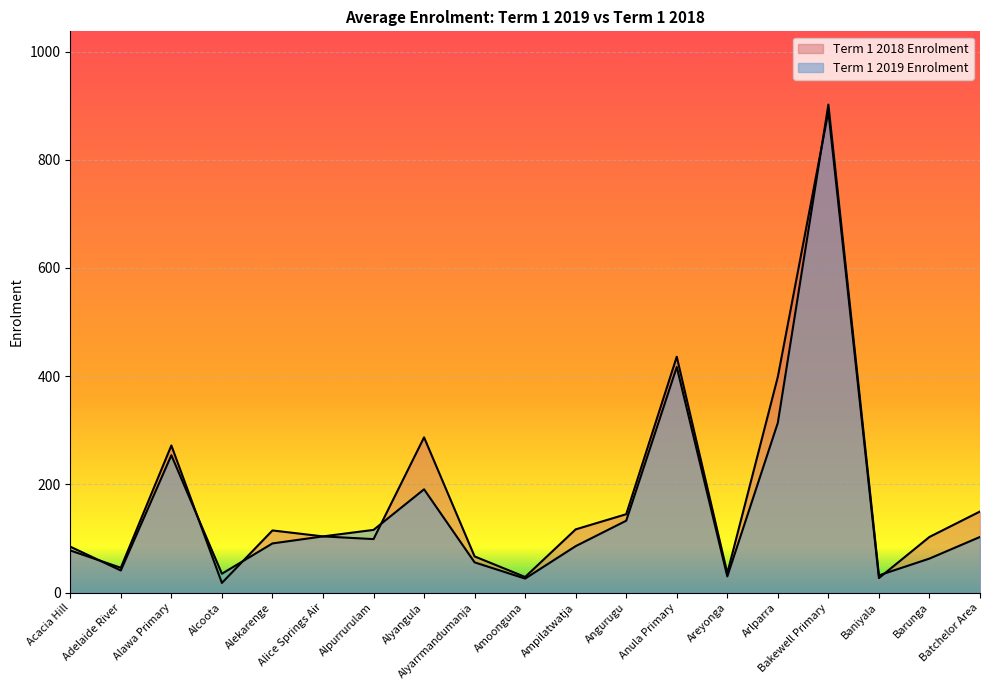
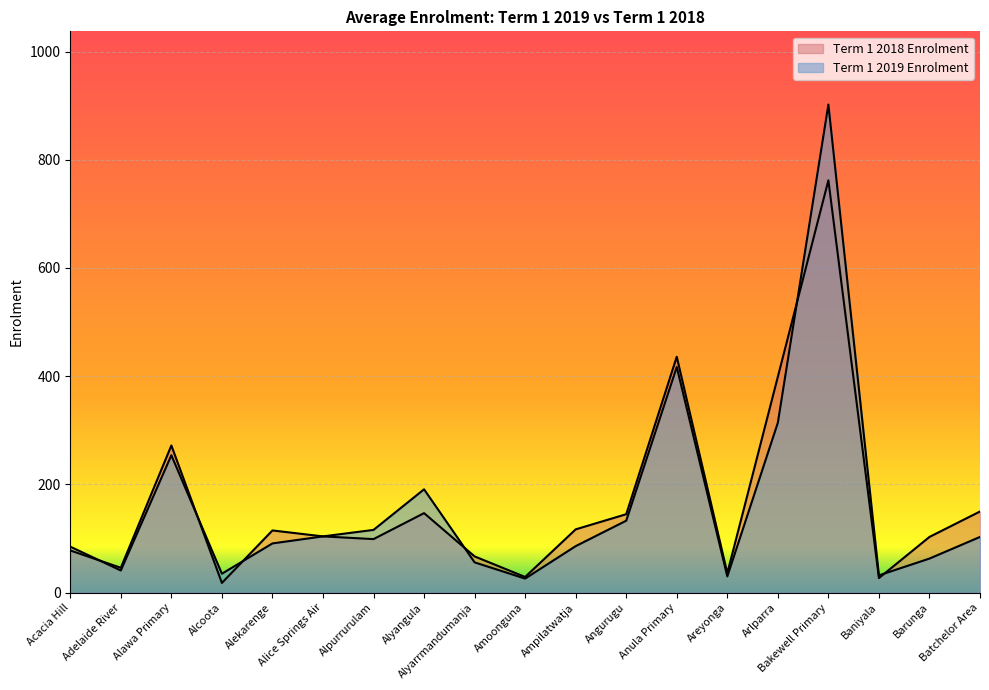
  {
    "Term 1 2018 Enrolment": {
      "Acacia Hill": 80,
      "Adelaide River": 50,
      "Alawa Primary": 270,
      "Alcoota": 20,
      "Alekarenge": 120,
      "Alpurrurulam": 100,
-     "Alyangula": 290,
+     "Alyangula": 150,
      "Alyarrmandumanja": 70,
      "Ampilatwatja": 120,
      "Angurugu": 150,
      "Anula Primary": 440,
      "Areyonga": 40,
      "Arlparra": 400,
-     "Bakewell Primary": 890,
+     "Bakewell Primary": 760,
      "Baniyala": 30,
      "Barunga": 100,
      "Batchelor Area": 150
    },
    "Term 1 2019 Enrolment": {
      "Acacia Hill": 90,
      "Adelaide River": 40,
      "Alawa Primary": 250,
      "Alcoota": 40,
      "Alekarenge": 90,
      "Alpurrurulam": 120,
      "Alyangula": 190,
      "Alyarrmandumanja": 60,
      "Ampilatwatja": 90,
      "Angurugu": 130,
      "Anula Primary": 420,
      "Areyonga": 30,
      "Arlparra": 310,
      "Bakewell Primary": 900,
      "Baniyala": 30,
      "Barunga": 60,
      "Batchelor Area": 100
    }
  }
